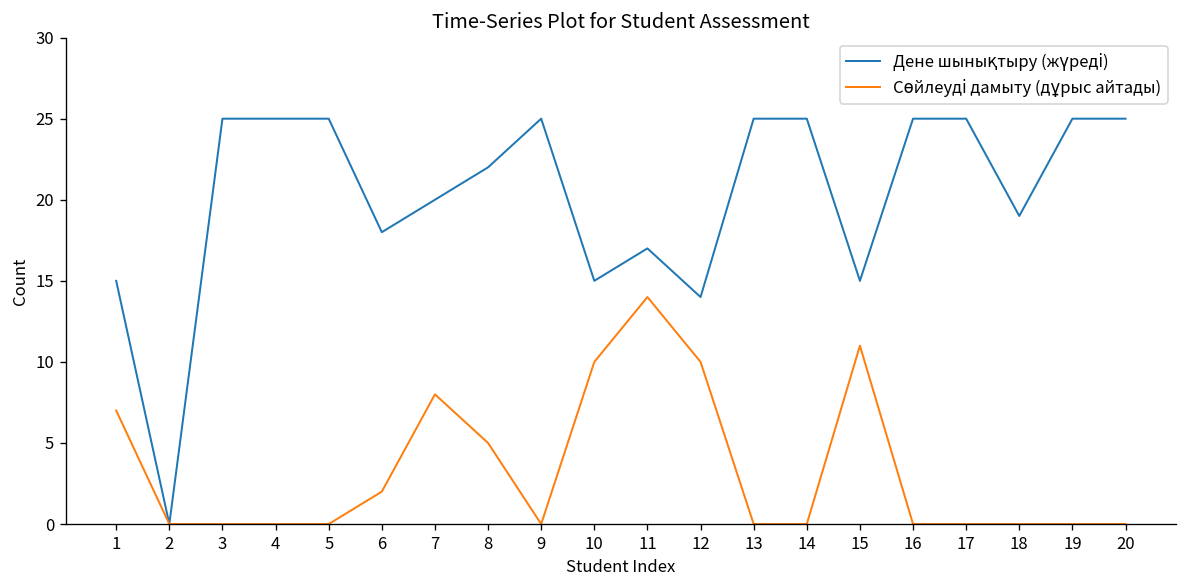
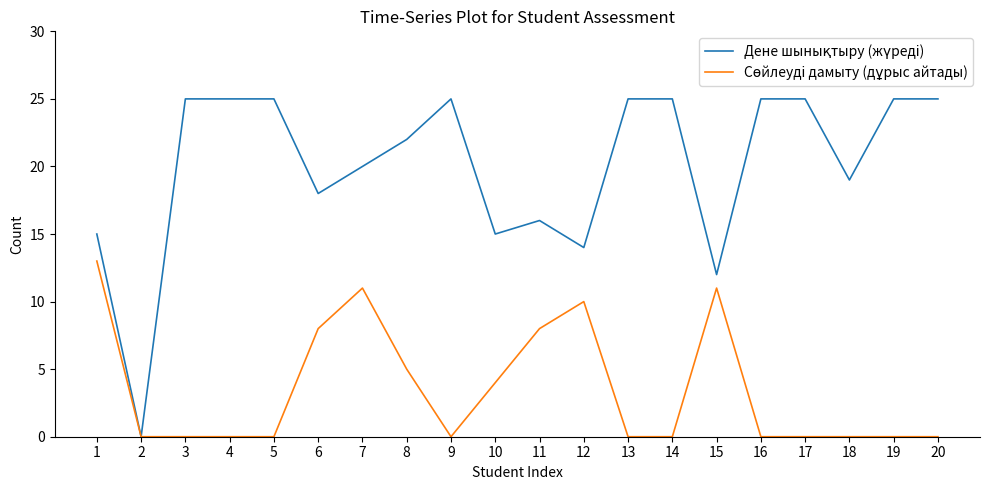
  {
    "Дене шынықтыру (жүреді)": {
      "1": 15,
      "3": 25,
      "4": 25,
      "5": 25,
      "6": 18,
      "7": 20,
      "8": 22,
      "9": 25,
      "10": 15,
-     "11": 17,
+     "11": 16,
      "12": 14,
      "13": 25,
      "14": 25,
-     "15": 15,
+     "15": 12,
      "16": 25,
      "17": 25,
      "18": 19,
      "19": 25,
      "20": 25
    },
    "Сөйлеуді дамыту (дұрыс айтады)": {
-     "1": 7,
+     "1": 13,
      "3": 0,
      "4": 0,
      "5": 0,
-     "6": 2,
-     "7": 8,
+     "6": 8,
+     "7": 11,
      "8": 5,
      "9": 0,
-     "10": 10,
-     "11": 14,
+     "10": 4,
+     "11": 8,
      "12": 10,
      "13": 0,
      "14": 0,
      "15": 11,
      "16": 0,
      "17": 0,
      "18": 0,
      "19": 0,
      "20": 0
    }
  }
